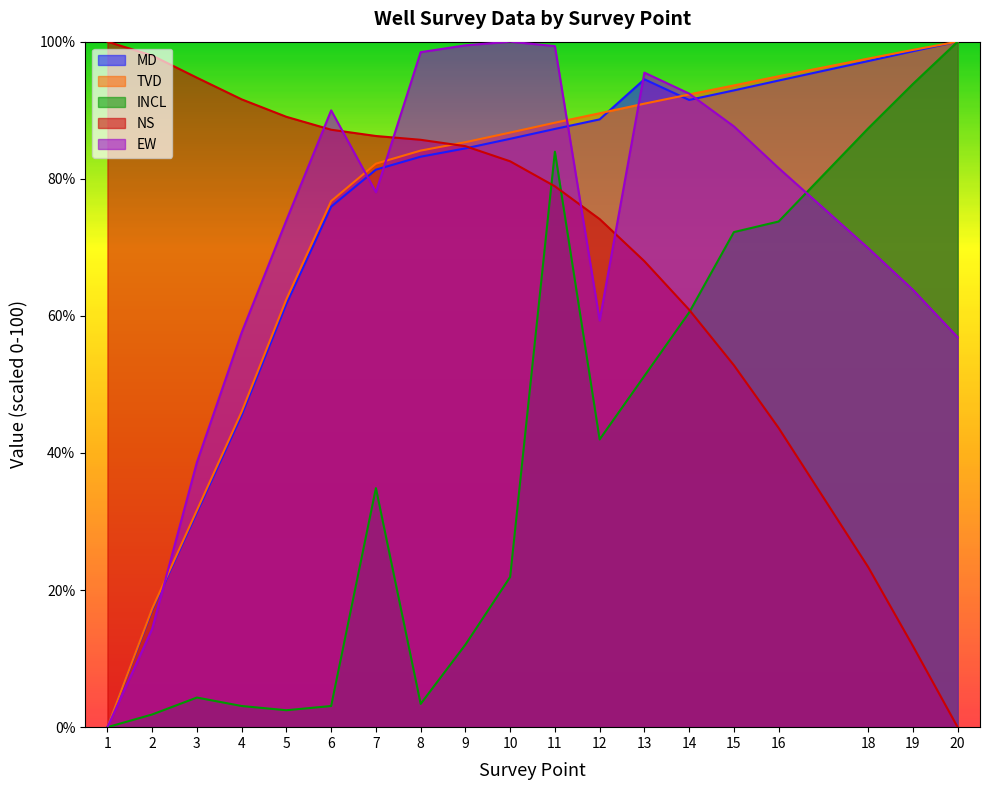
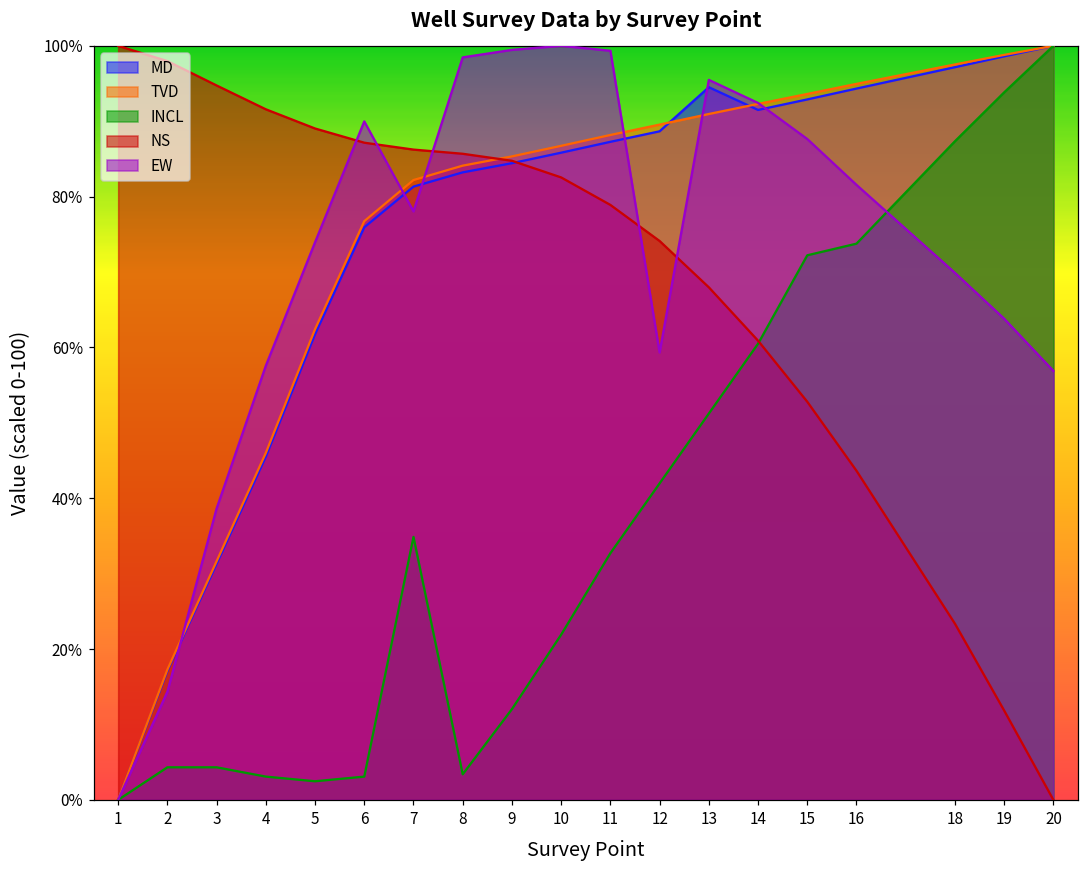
  {
    "MD": {
      "4": "46%",
      "5": "62%",
      "6": "76%",
      "7": "81%",
      "8": "83%",
      "10": "86%",
      "11": "87%",
      "12": "89%",
      "13": "95%",
      "14": "91%",
      "15": "93%",
      "16": "94%"
    },
    "TVD": {
      "4": "46%",
      "5": "62%",
      "6": "77%",
      "7": "82%",
      "8": "84%",
      "9": "85%",
      "10": "87%",
      "11": "88%",
      "12": "90%",
      "13": "91%",
      "15": "94%",
      "16": "95%"
    },
    "INCL": {
-     "2": "2%",
+     "2": "4%",
      "3": "4%",
      "4": "3%",
      "5": "2%",
      "6": "3%",
      "7": "35%",
      "8": "3%",
      "9": "12%",
      "10": "22%",
-     "11": "84%",
+     "11": "33%",
      "12": "42%",
      "13": "51%",
      "14": "60%",
      "15": "72%",
      "16": "74%",
      "18": "87%",
      "19": "94%"
    },
    "NS": {
      "1": "100%",
      "3": "95%",
      "4": "92%",
      "5": "89%",
      "6": "87%",
      "7": "86%",
      "8": "86%",
      "10": "83%",
      "11": "79%",
      "12": "74%",
      "13": "68%",
      "14": "61%",
      "15": "53%",
      "16": "44%",
      "18": "23%",
      "19": "12%",
      "20": "0%"
    },
    "EW": {
      "2": "14%",
      "3": "39%",
      "4": "58%",
      "5": "74%",
      "6": "90%",
      "7": "78%",
      "8": "98%",
      "9": "99%",
      "10": "100%",
      "11": "99%",
      "12": "59%",
      "13": "95%",
      "15": "88%",
      "16": "82%",
      "18": "70%",
      "19": "64%",
      "20": "57%"
    }
  }
